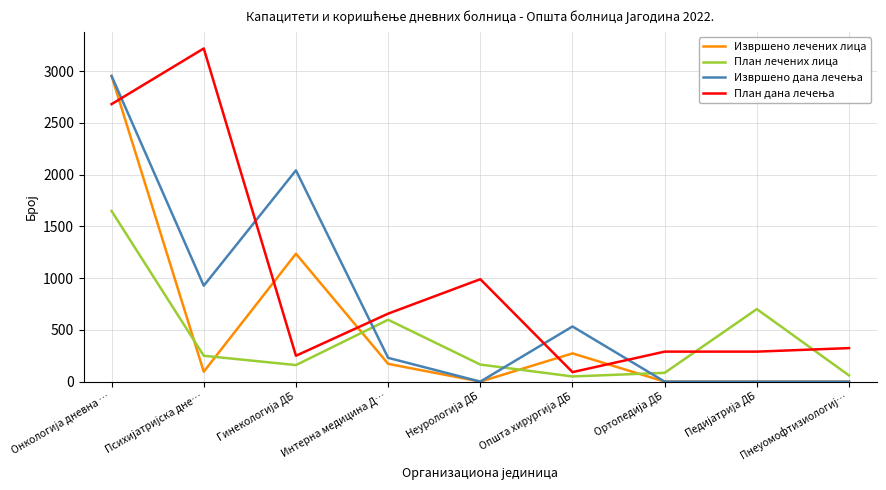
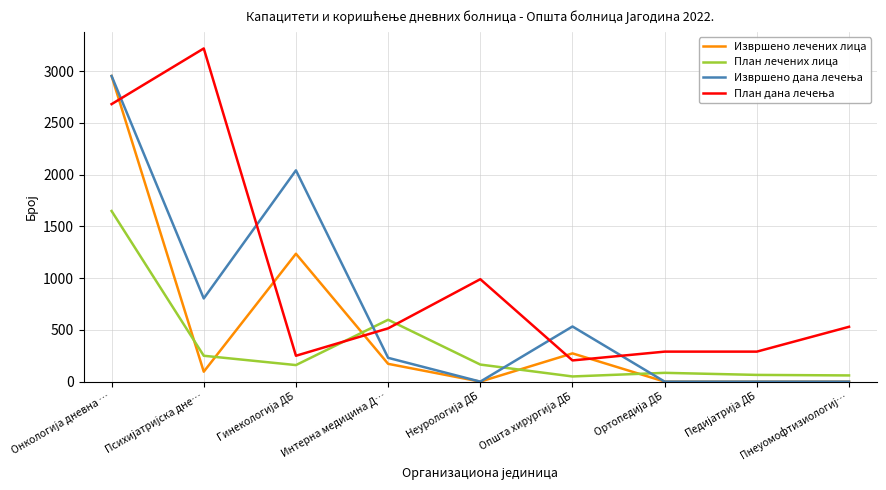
  {
    "Извршено лечених лица": {
      "Психијатријска дне…": 100,
      "Гинекологија ДБ": 1240,
      "Интерна медицина Д…": 170,
      "Општа хирургија ДБ": 270
    },
    "План лечених лица": {
      "Онкологија дневна …": 1650,
      "Психијатријска дне…": 250,
      "Гинекологија ДБ": 160,
      "Интерна медицина Д…": 600,
      "Неурологија ДБ": 170,
      "Општа хирургија ДБ": 50,
      "Ортопедија ДБ": 90,
-     "Педијатрија ДБ": 700,
+     "Педијатрија ДБ": 70,
      "Пнеуомофтизиологиј…": 60
    },
    "Извршено дана лечења": {
-     "Психијатријска дне…": 930,
+     "Психијатријска дне…": 800,
      "Гинекологија ДБ": 2040,
      "Интерна медицина Д…": 230,
      "Општа хирургија ДБ": 530
    },
    "План дана лечења": {
      "Онкологија дневна …": 2680,
      "Психијатријска дне…": 3220,
      "Гинекологија ДБ": 250,
-     "Интерна медицина Д…": 660,
+     "Интерна медицина Д…": 520,
      "Неурологија ДБ": 990,
-     "Општа хирургија ДБ": 90,
+     "Општа хирургија ДБ": 210,
      "Ортопедија ДБ": 290,
      "Педијатрија ДБ": 290,
-     "Пнеуомофтизиологиј…": 320
+     "Пнеуомофтизиологиј…": 530
    }
  }
